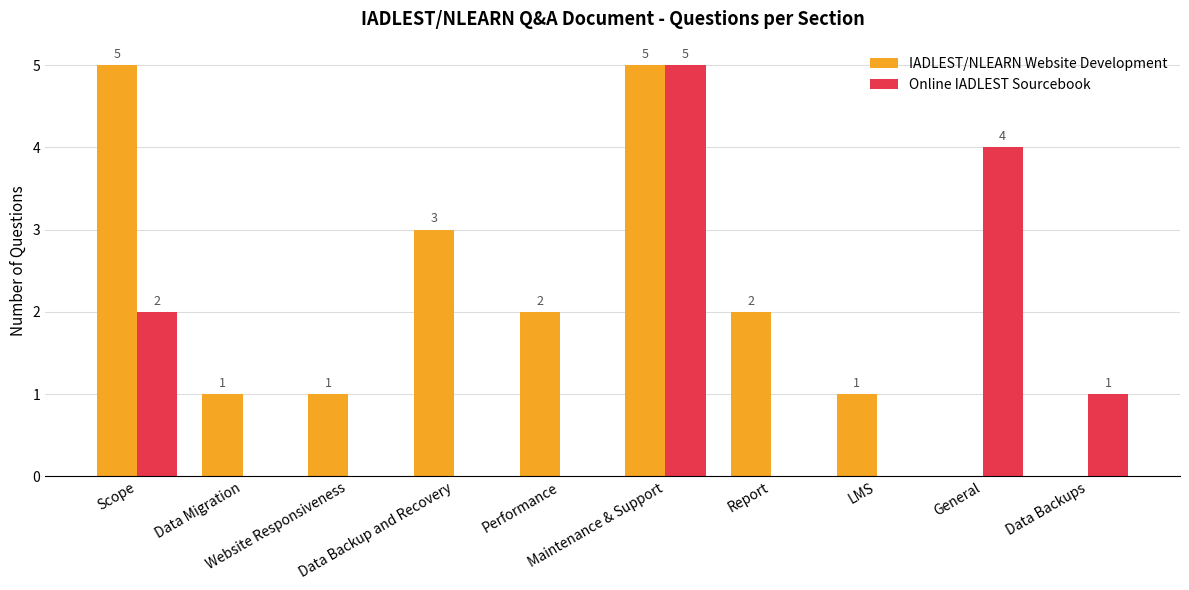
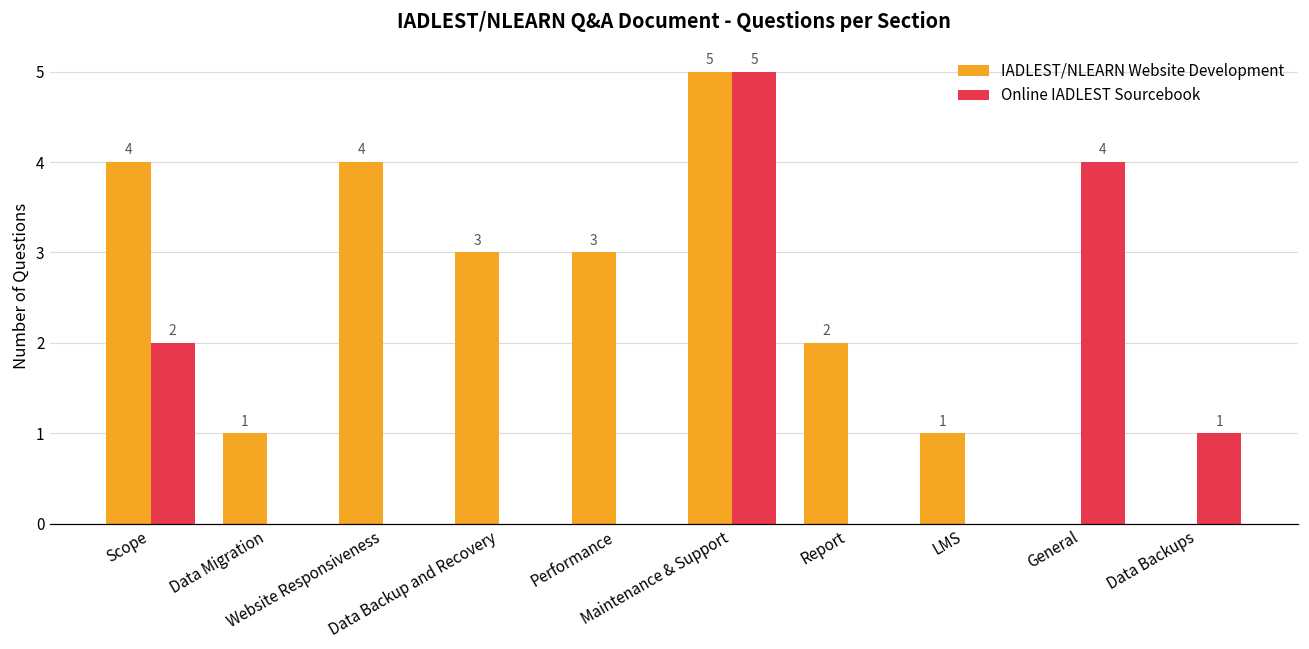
  {
    "IADLEST/NLEARN Website Development": {
-     "Scope": 5,
+     "Scope": 4,
      "Data Migration": 1,
-     "Website Responsiveness": 1,
+     "Website Responsiveness": 4,
      "Data Backup and Recovery": 3,
-     "Performance": 2,
+     "Performance": 3,
      "Maintenance & Support": 5,
      "Report": 2,
      "LMS": 1
    },
    "Online IADLEST Sourcebook": {
      "Scope": 2,
      "Maintenance & Support": 5,
      "General": 4,
      "Data Backups": 1
    }
  }
